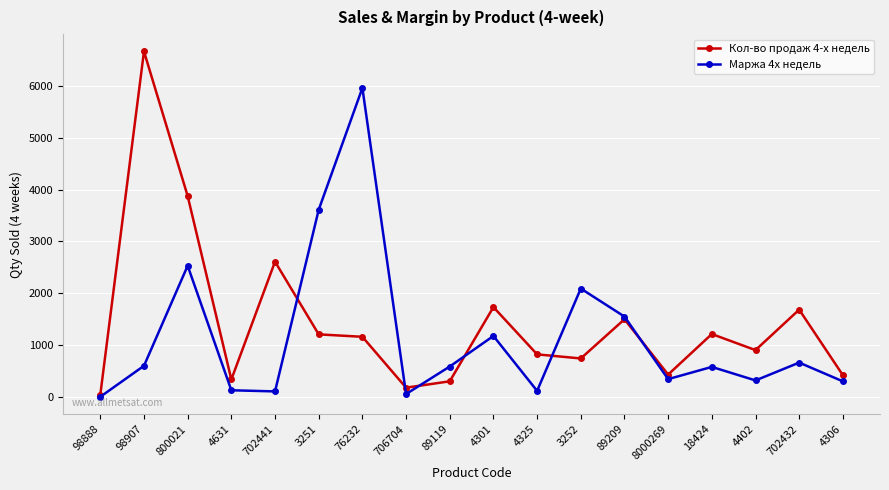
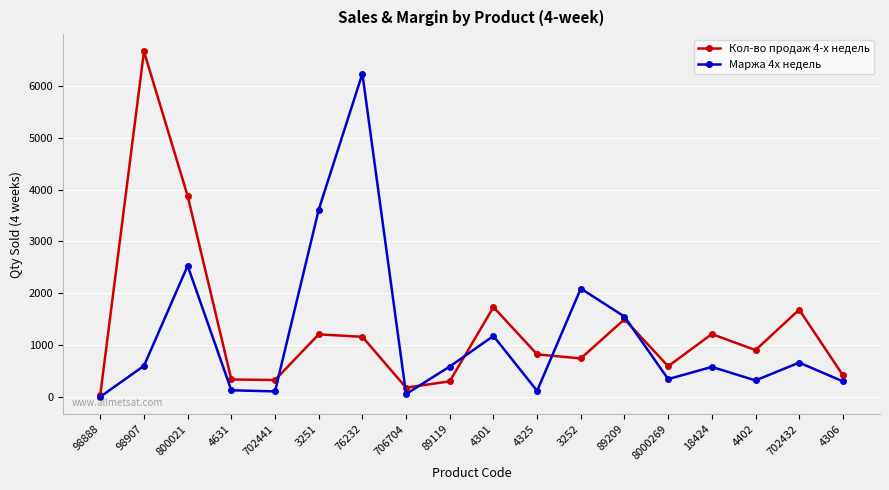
  {
    "Кол-во продаж 4-х недель": {
      "98907": 6700,
      "800021": 3900,
      "4631": 300,
-     "702441": 2600,
+     "702441": 300,
      "3251": 1200,
      "76232": 1200,
      "706704": 200,
      "89119": 300,
      "4301": 1700,
      "4325": 800,
      "3252": 700,
      "89209": 1500,
-     "8000269": 400,
+     "8000269": 600,
      "18424": 1200,
      "4402": 900,
      "702432": 1700,
      "4306": 400
    },
    "Маржа 4х недель": {
      "98907": 600,
      "800021": 2500,
      "4631": 100,
      "702441": 100,
      "3251": 3600,
-     "76232": 6000,
+     "76232": 6200,
      "706704": 100,
      "89119": 600,
      "4301": 1200,
      "4325": 100,
      "3252": 2100,
      "89209": 1500,
      "8000269": 300,
      "18424": 600,
      "4402": 300,
      "702432": 700,
      "4306": 300
    }
  }
